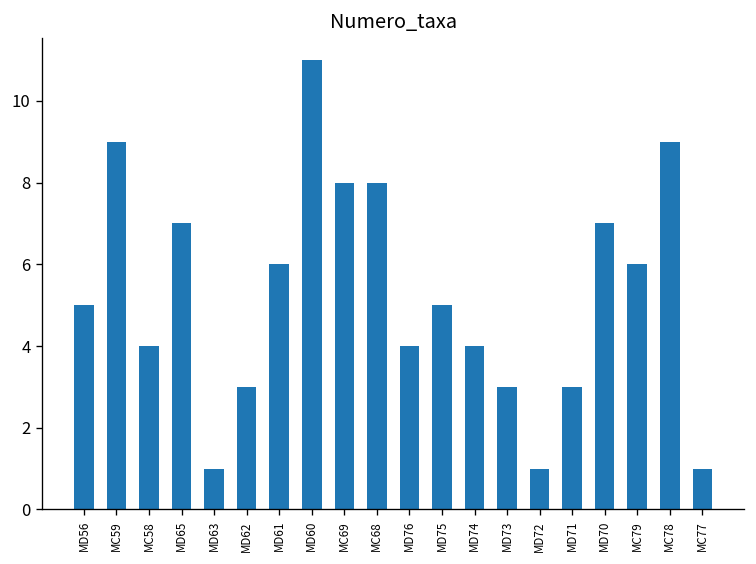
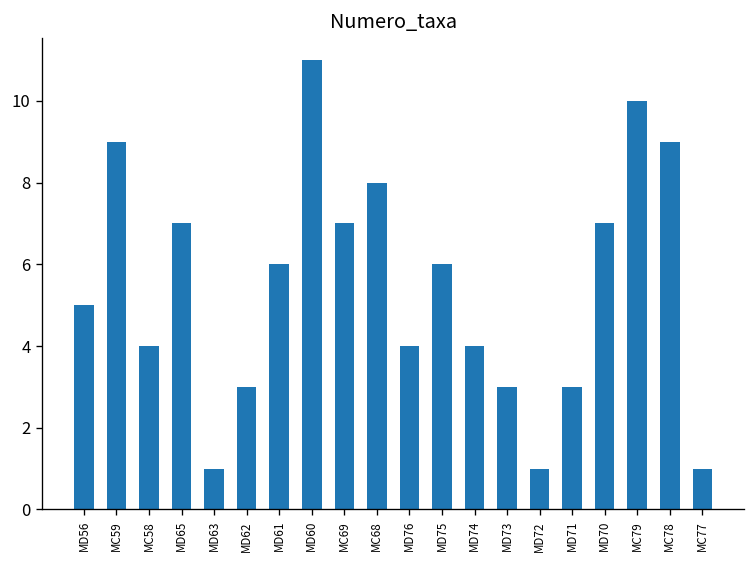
  {
    "MD56": 5,
    "MC59": 9,
    "MC58": 4,
    "MD65": 7,
    "MD63": 1,
    "MD62": 3,
    "MD61": 6,
    "MD60": 11,
-   "MC69": 8,
+   "MC69": 7,
    "MC68": 8,
    "MD76": 4,
-   "MD75": 5,
+   "MD75": 6,
    "MD74": 4,
    "MD73": 3,
    "MD72": 1,
    "MD71": 3,
    "MD70": 7,
-   "MC79": 6,
+   "MC79": 10,
    "MC78": 9,
    "MC77": 1
  }
